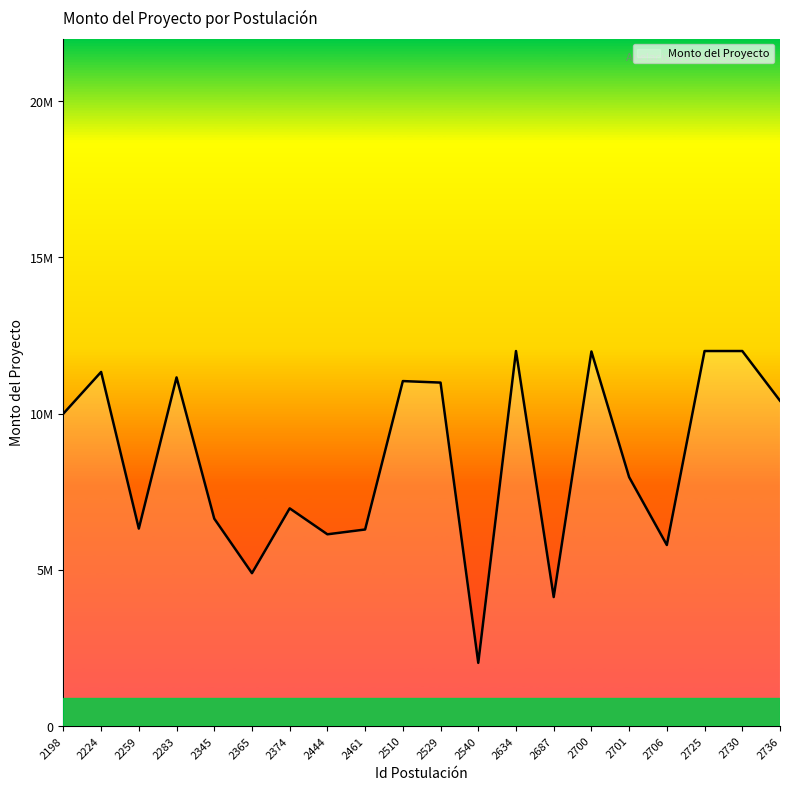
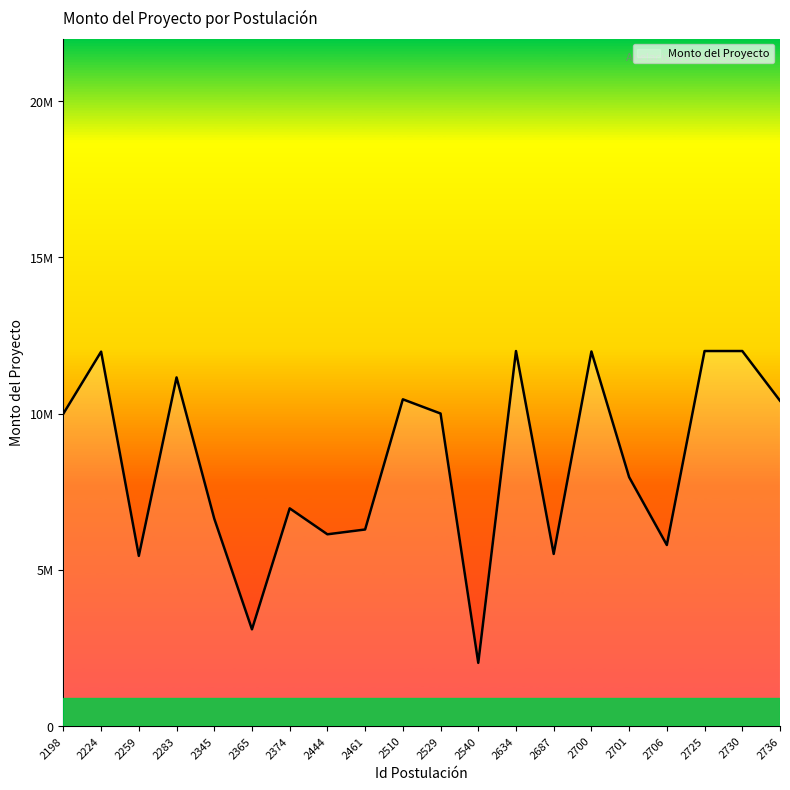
  {
    "2198": 10000000,
-   "2224": 11300000,
-   "2259": 6300000,
+   "2224": 12000000,
+   "2259": 5400000,
    "2283": 11200000,
    "2345": 6600000,
-   "2365": 4900000,
+   "2365": 3100000,
    "2374": 7000000,
    "2444": 6100000,
    "2461": 6300000,
-   "2510": 11000000,
-   "2529": 11000000,
+   "2510": 10500000,
+   "2529": 10000000,
    "2540": 2000000,
    "2634": 12000000,
-   "2687": 4100000,
+   "2687": 5500000,
    "2700": 12000000,
    "2701": 8000000,
    "2706": 5800000,
    "2725": 12000000,
    "2730": 12000000,
    "2736": 10400000
  }
